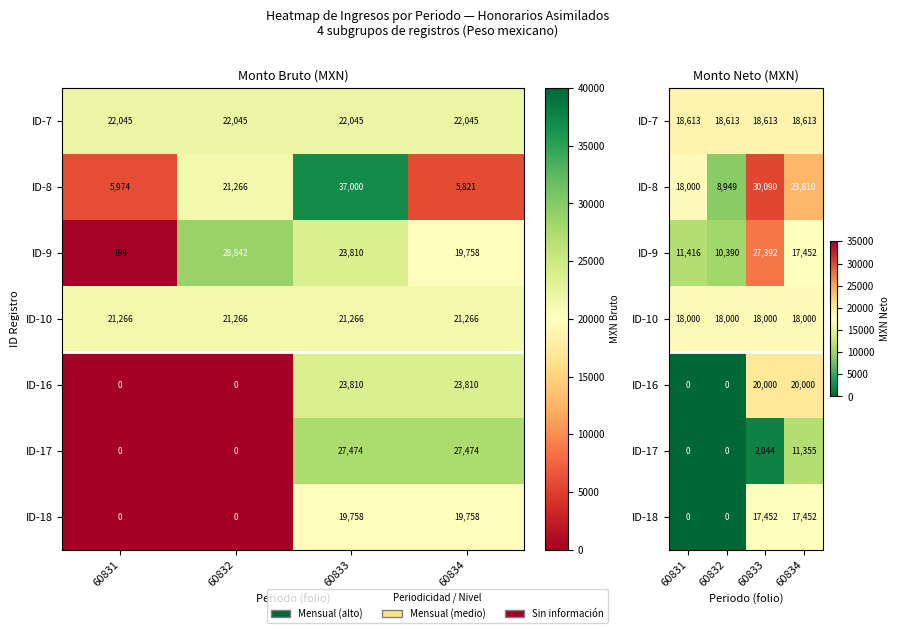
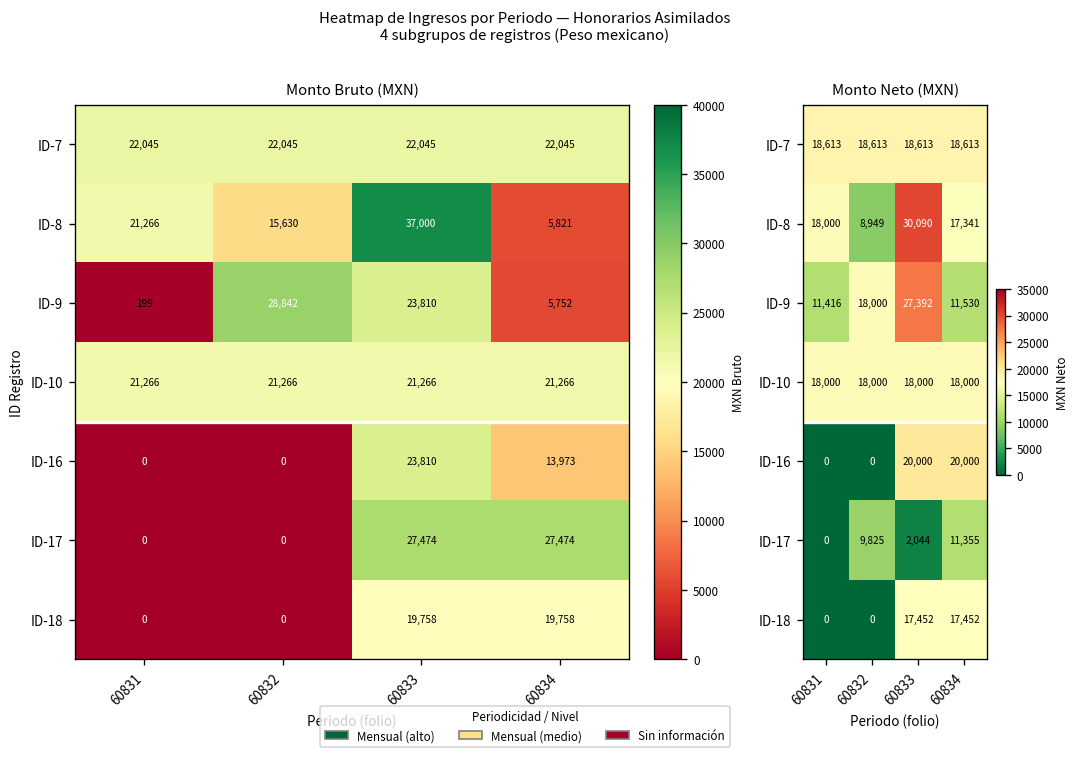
  {
    "Monto Bruto (MXN)": {
      "ID-7": {
        "60831": "22,045",
        "60832": "22,045",
        "60833": "22,045",
        "60834": "22,045"
      },
      "ID-8": {
-       "60831": "5,974",
-       "60832": "21,266",
+       "60831": "21,266",
+       "60832": "15,630",
        "60833": "37,000",
        "60834": "5,821"
      },
      "ID-9": {
        "60831": "199",
        "60832": "28,842",
        "60833": "23,810",
-       "60834": "19,758"
+       "60834": "5,752"
      },
      "ID-10": {
        "60831": "21,266",
        "60832": "21,266",
        "60833": "21,266",
        "60834": "21,266"
      },
      "ID-16": {
        "60831": "0",
        "60832": "0",
        "60833": "23,810",
-       "60834": "23,810"
+       "60834": "13,973"
      },
      "ID-17": {
        "60831": "0",
        "60832": "0",
        "60833": "27,474",
        "60834": "27,474"
      },
      "ID-18": {
        "60831": "0",
        "60832": "0",
        "60833": "19,758",
        "60834": "19,758"
      }
    },
    "Monto Neto (MXN)": {
      "ID-7": {
        "60831": "18,613",
        "60832": "18,613",
        "60833": "18,613",
        "60834": "18,613"
      },
      "ID-8": {
        "60831": "18,000",
        "60832": "8,949",
        "60833": "30,090",
-       "60834": "23,810"
+       "60834": "17,341"
      },
      "ID-9": {
        "60831": "11,416",
-       "60832": "10,390",
+       "60832": "18,000",
        "60833": "27,392",
-       "60834": "17,452"
+       "60834": "11,530"
      },
      "ID-10": {
        "60831": "18,000",
        "60832": "18,000",
        "60833": "18,000",
        "60834": "18,000"
      },
      "ID-16": {
        "60831": "0",
        "60832": "0",
        "60833": "20,000",
        "60834": "20,000"
      },
      "ID-17": {
        "60831": "0",
-       "60832": "0",
+       "60832": "9,825",
        "60833": "2,044",
        "60834": "11,355"
      },
      "ID-18": {
        "60831": "0",
        "60832": "0",
        "60833": "17,452",
        "60834": "17,452"
      }
    }
  }
